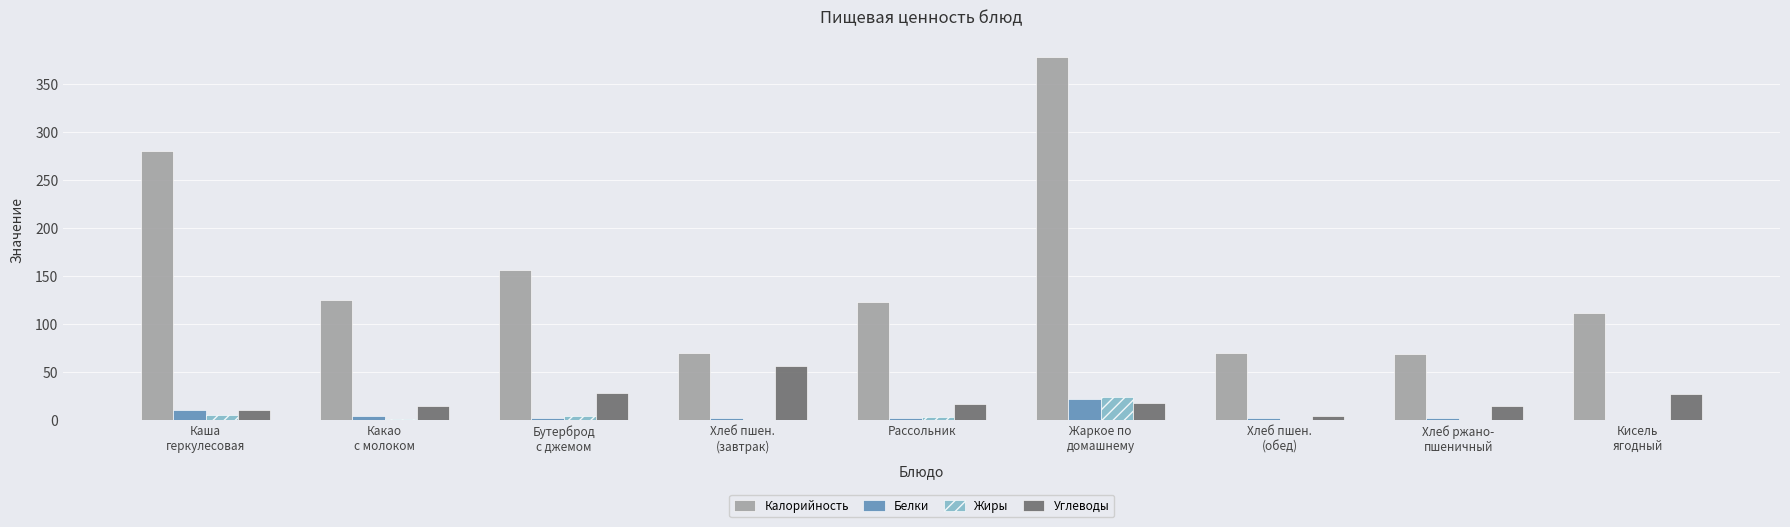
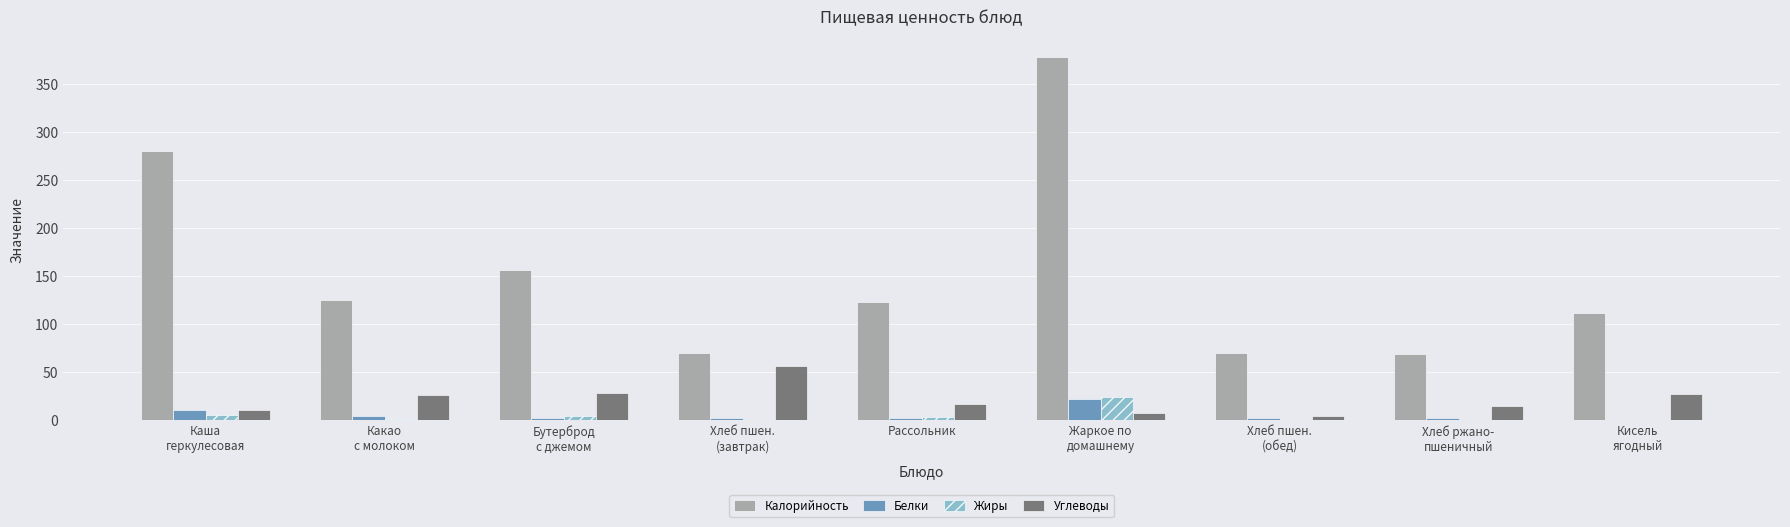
  {
    "Углеводы": {
      "Каша геркулесовая": 10,
-     "Какао с молоком": 20,
+     "Какао с молоком": 30,
      "Бутерброд с джемом": 30,
      "Хлеб пшен. (завтрак)": 60,
      "Рассольник": 20,
-     "Жаркое по домашнему": 20,
+     "Жаркое по домашнему": 10,
      "Хлеб пшен. (обед)": 0,
      "Хлеб ржано- пшеничный": 10,
      "Кисель ягодный": 30
    }
  }
